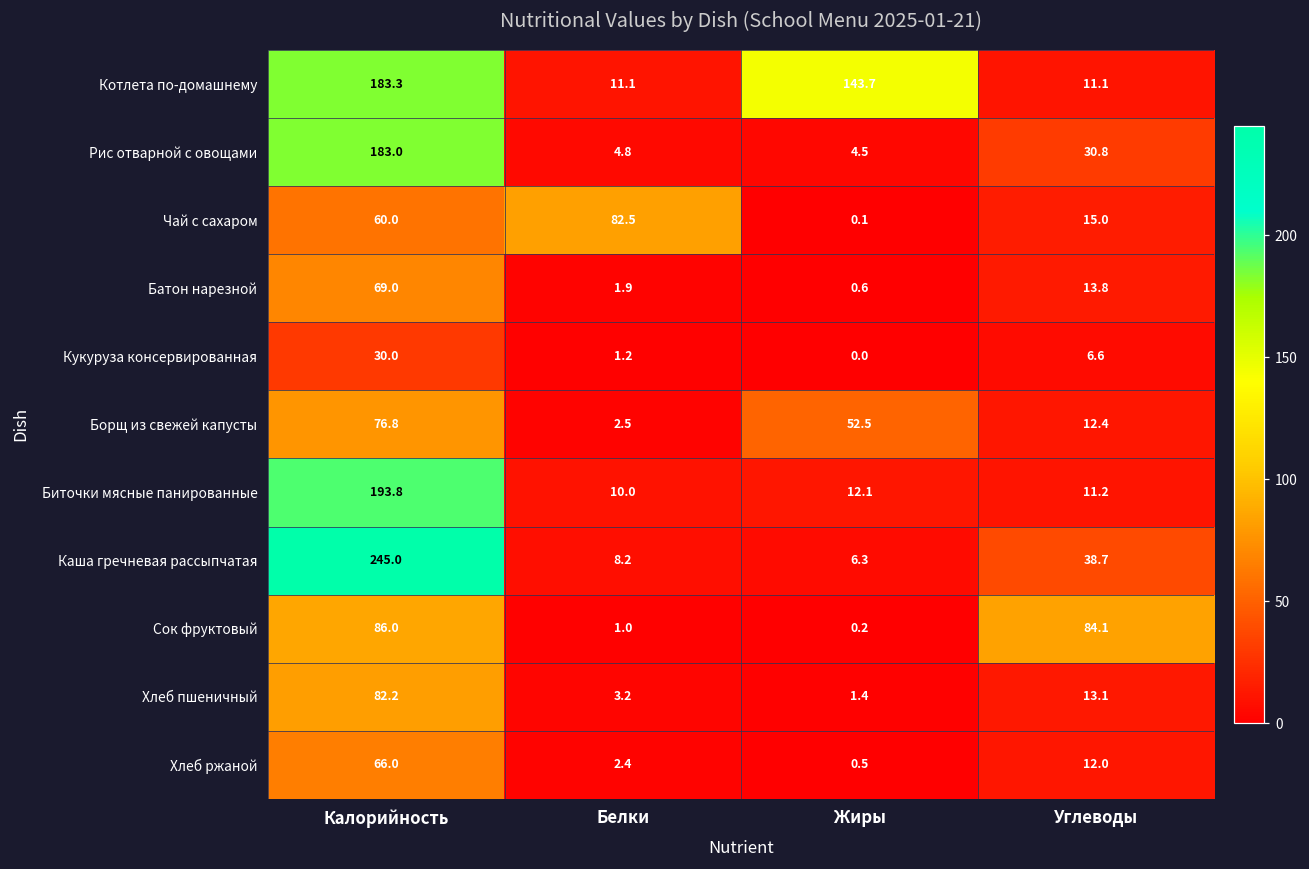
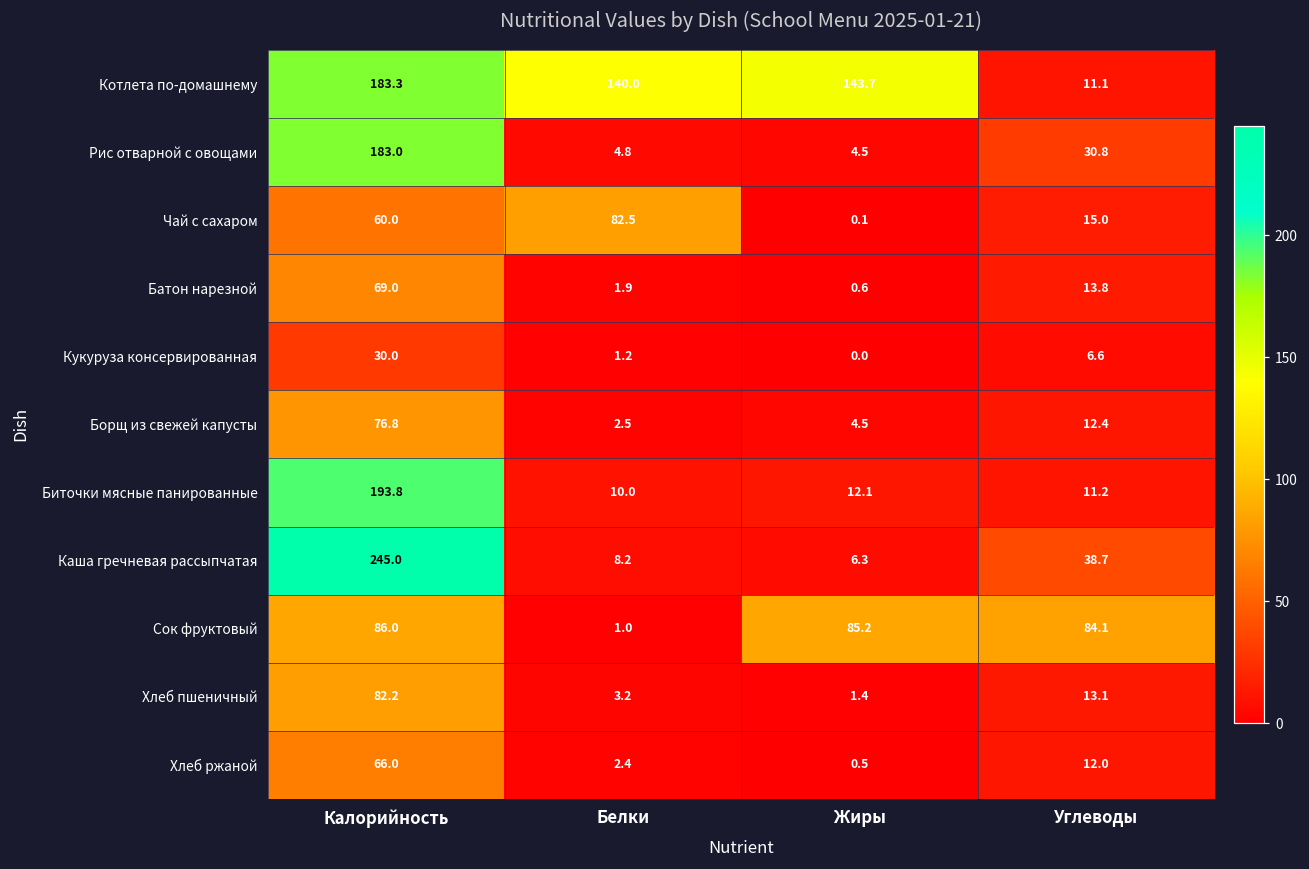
  {
    "Котлета по-домашнему": {
      "Калорийность": 183.3,
-     "Белки": 11.1,
+     "Белки": 140.0,
      "Жиры": 143.7,
      "Углеводы": 11.1
    },
    "Рис отварной с овощами": {
      "Калорийность": 183.0,
      "Белки": 4.8,
      "Жиры": 4.5,
      "Углеводы": 30.8
    },
    "Чай с сахаром": {
      "Калорийность": 60.0,
      "Белки": 82.5,
      "Жиры": 0.1,
      "Углеводы": 15.0
    },
    "Батон нарезной": {
      "Калорийность": 69.0,
      "Белки": 1.9,
      "Жиры": 0.6,
      "Углеводы": 13.8
    },
    "Кукуруза консервированная": {
      "Калорийность": 30.0,
      "Белки": 1.2,
      "Жиры": 0.0,
      "Углеводы": 6.6
    },
    "Борщ из свежей капусты": {
      "Калорийность": 76.8,
      "Белки": 2.5,
-     "Жиры": 52.5,
+     "Жиры": 4.5,
      "Углеводы": 12.4
    },
    "Биточки мясные панированные": {
      "Калорийность": 193.8,
      "Белки": 10.0,
      "Жиры": 12.1,
      "Углеводы": 11.2
    },
    "Каша гречневая рассыпчатая": {
      "Калорийность": 245.0,
      "Белки": 8.2,
      "Жиры": 6.3,
      "Углеводы": 38.7
    },
    "Сок фруктовый": {
      "Калорийность": 86.0,
      "Белки": 1.0,
-     "Жиры": 0.2,
+     "Жиры": 85.2,
      "Углеводы": 84.1
    },
    "Хлеб пшеничный": {
      "Калорийность": 82.2,
      "Белки": 3.2,
      "Жиры": 1.4,
      "Углеводы": 13.1
    },
    "Хлеб ржаной": {
      "Калорийность": 66.0,
      "Белки": 2.4,
      "Жиры": 0.5,
      "Углеводы": 12.0
    }
  }
